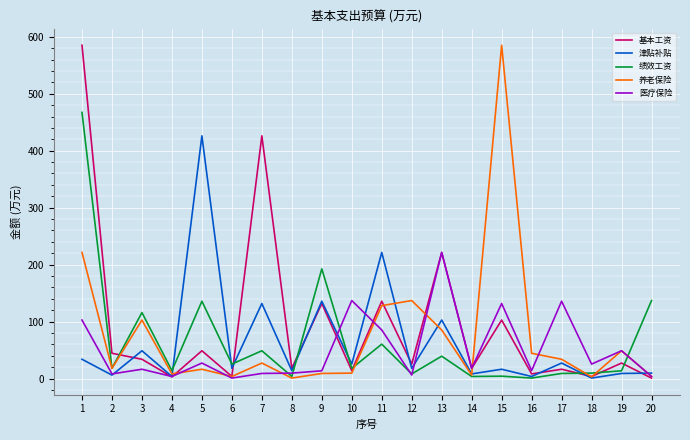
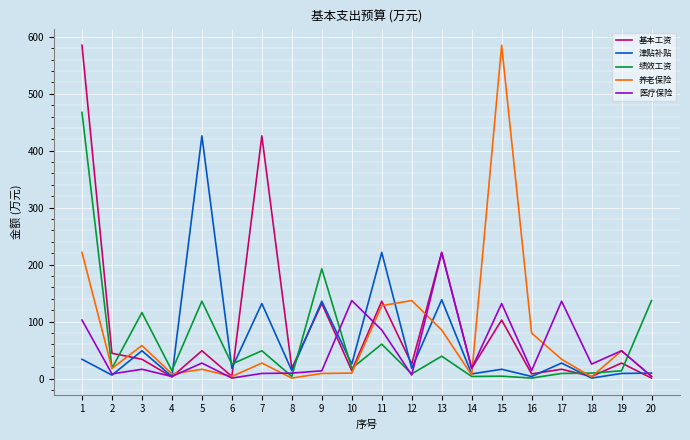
  {
    "基本工资": {
      "1": 590,
      "2": 40,
      "3": 30,
      "5": 50,
      "7": 430,
      "11": 140,
      "12": 30,
      "15": 100,
      "16": 10,
      "17": 20,
      "19": 30
    },
    "津贴补贴": {
      "1": 30,
      "3": 50,
      "5": 430,
      "6": 20,
      "7": 130,
      "10": 30,
      "11": 220,
      "12": 20,
-     "13": 100,
+     "13": 140,
      "15": 20,
      "17": 30,
      "19": 10,
      "20": 10
    },
    "绩效工资": {
      "1": 470,
      "3": 120,
      "4": 10,
      "5": 140,
      "6": 30,
      "7": 50,
      "9": 190,
      "11": 60,
      "13": 40,
      "15": 0,
      "17": 10,
      "18": 10,
      "19": 10,
      "20": 140
    },
    "养老保险": {
      "1": 220,
-     "3": 100,
+     "3": 60,
      "5": 20,
      "7": 30,
      "9": 10,
      "11": 130,
      "12": 140,
      "13": 90,
      "15": 590,
-     "16": 40,
+     "16": 80,
      "17": 30
    },
    "医疗保险": {
      "1": 100,
      "3": 20,
      "5": 30,
      "7": 10,
      "9": 10,
      "10": 140,
      "11": 90,
      "15": 130,
      "16": 10,
      "17": 140,
      "18": 30
    }
  }
